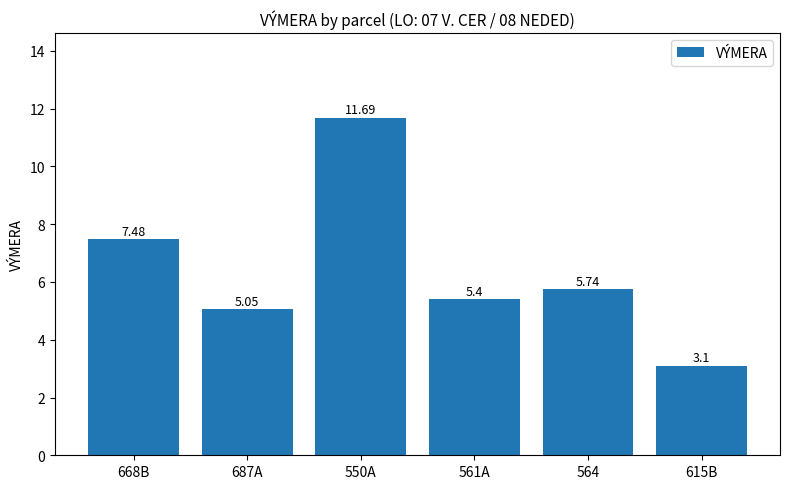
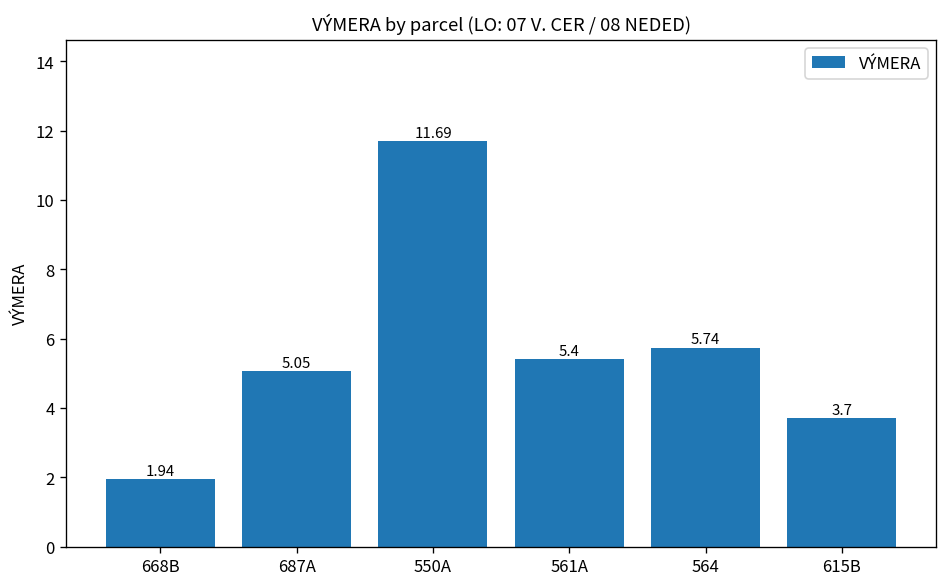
  {
-   "668B": 7.48,
+   "668B": 1.94,
    "687A": 5.05,
    "550A": 11.69,
    "561A": 5.4,
    "564": 5.74,
-   "615B": 3.1
+   "615B": 3.7
  }
